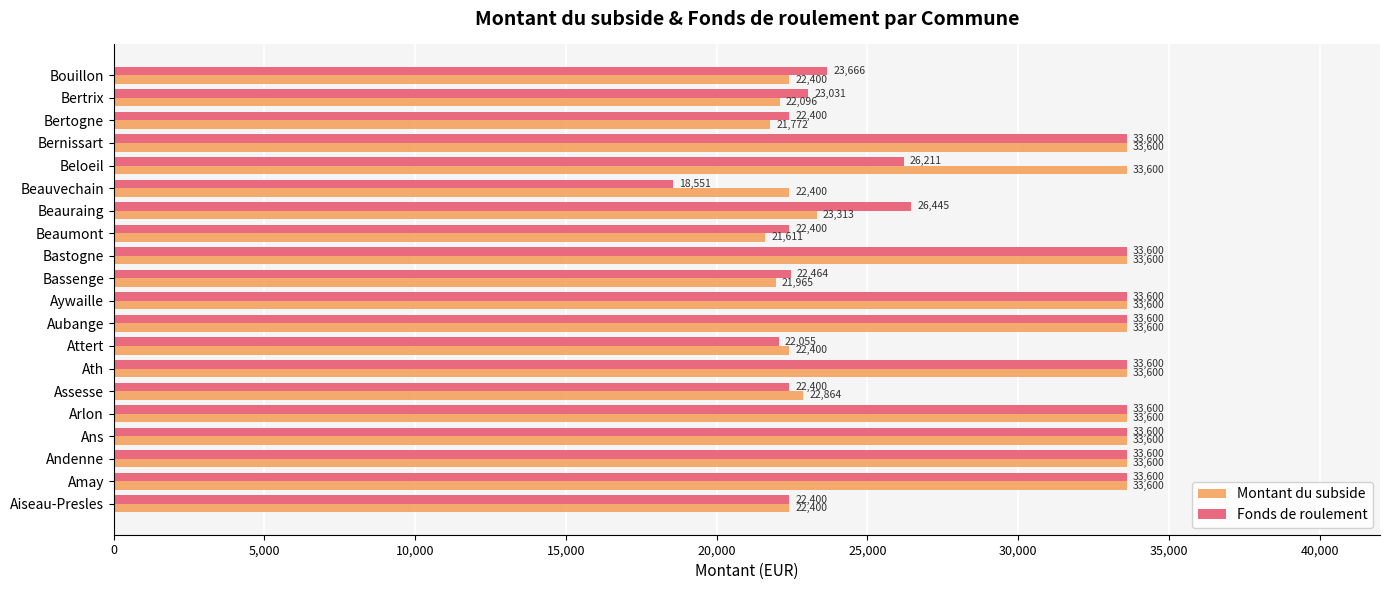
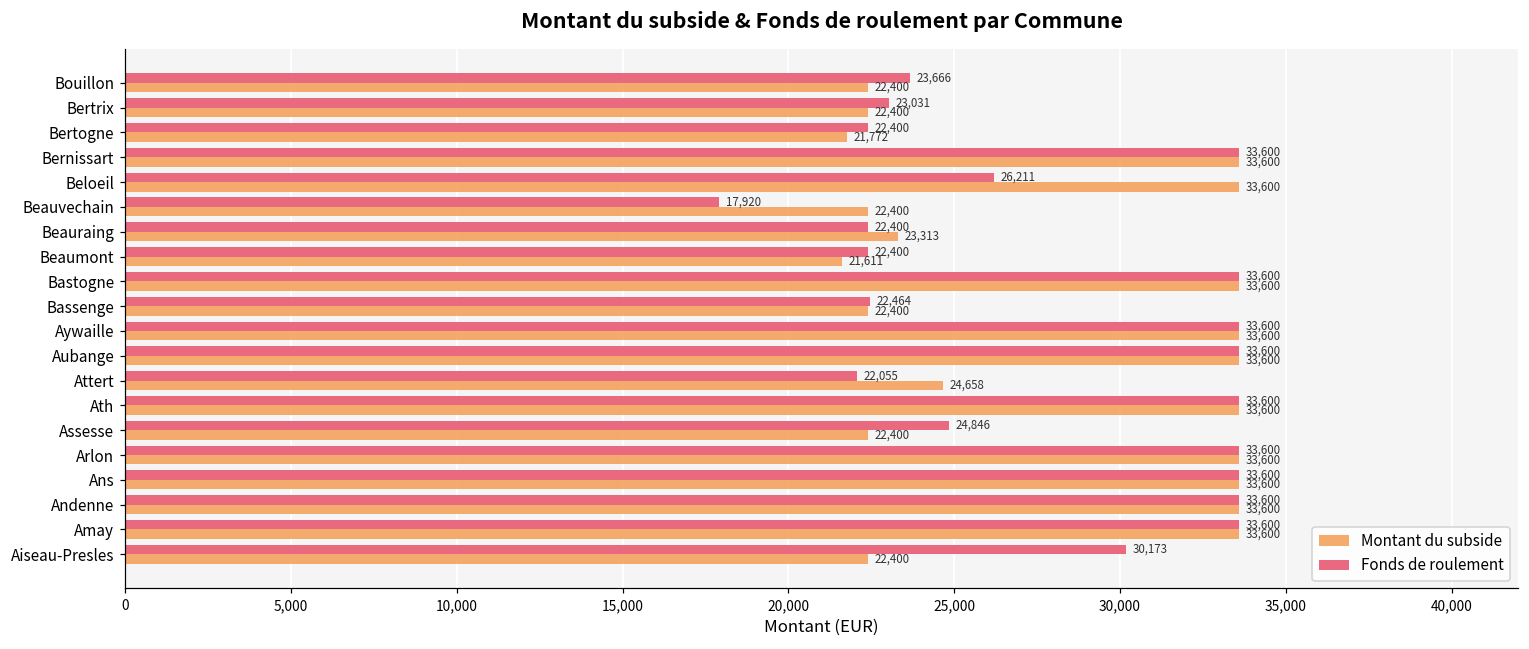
  {
    "Montant du subside": {
      "Bouillon": "22,400",
-     "Bertrix": "22,096",
+     "Bertrix": "22,400",
      "Bertogne": "21,772",
      "Bernissart": "33,600",
      "Beloeil": "33,600",
      "Beauvechain": "22,400",
      "Beauraing": "23,313",
      "Beaumont": "21,611",
      "Bastogne": "33,600",
-     "Bassenge": "21,965",
+     "Bassenge": "22,400",
      "Aywaille": "33,600",
      "Aubange": "33,600",
-     "Attert": "22,400",
+     "Attert": "24,658",
      "Ath": "33,600",
-     "Assesse": "22,864",
+     "Assesse": "22,400",
      "Arlon": "33,600",
      "Ans": "33,600",
      "Andenne": "33,600",
      "Amay": "33,600",
      "Aiseau-Presles": "22,400"
    },
    "Fonds de roulement": {
      "Bouillon": "23,666",
      "Bertrix": "23,031",
      "Bertogne": "22,400",
      "Bernissart": "33,600",
      "Beloeil": "26,211",
-     "Beauvechain": "18,551",
-     "Beauraing": "26,445",
+     "Beauvechain": "17,920",
+     "Beauraing": "22,400",
      "Beaumont": "22,400",
      "Bastogne": "33,600",
      "Bassenge": "22,464",
      "Aywaille": "33,600",
      "Aubange": "33,600",
      "Attert": "22,055",
      "Ath": "33,600",
-     "Assesse": "22,400",
+     "Assesse": "24,846",
      "Arlon": "33,600",
      "Ans": "33,600",
      "Andenne": "33,600",
      "Amay": "33,600",
-     "Aiseau-Presles": "22,400"
+     "Aiseau-Presles": "30,173"
    }
  }
